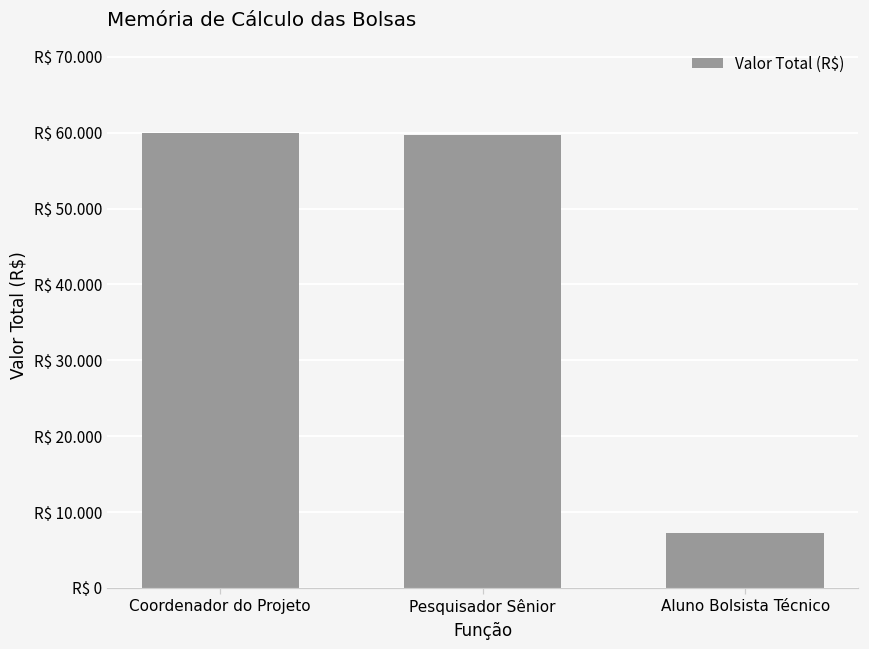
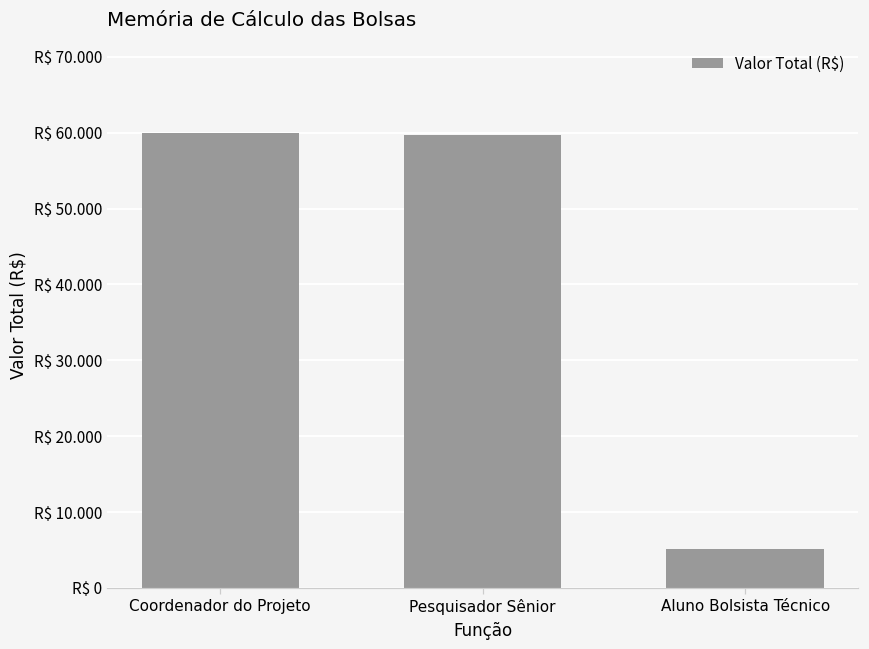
  {
    "Coordenador do Projeto": "R$ 60",
    "Pesquisador Sênior": "R$ 60",
-   "Aluno Bolsista Técnico": "R$ 7"
+   "Aluno Bolsista Técnico": "R$ 5"
  }
